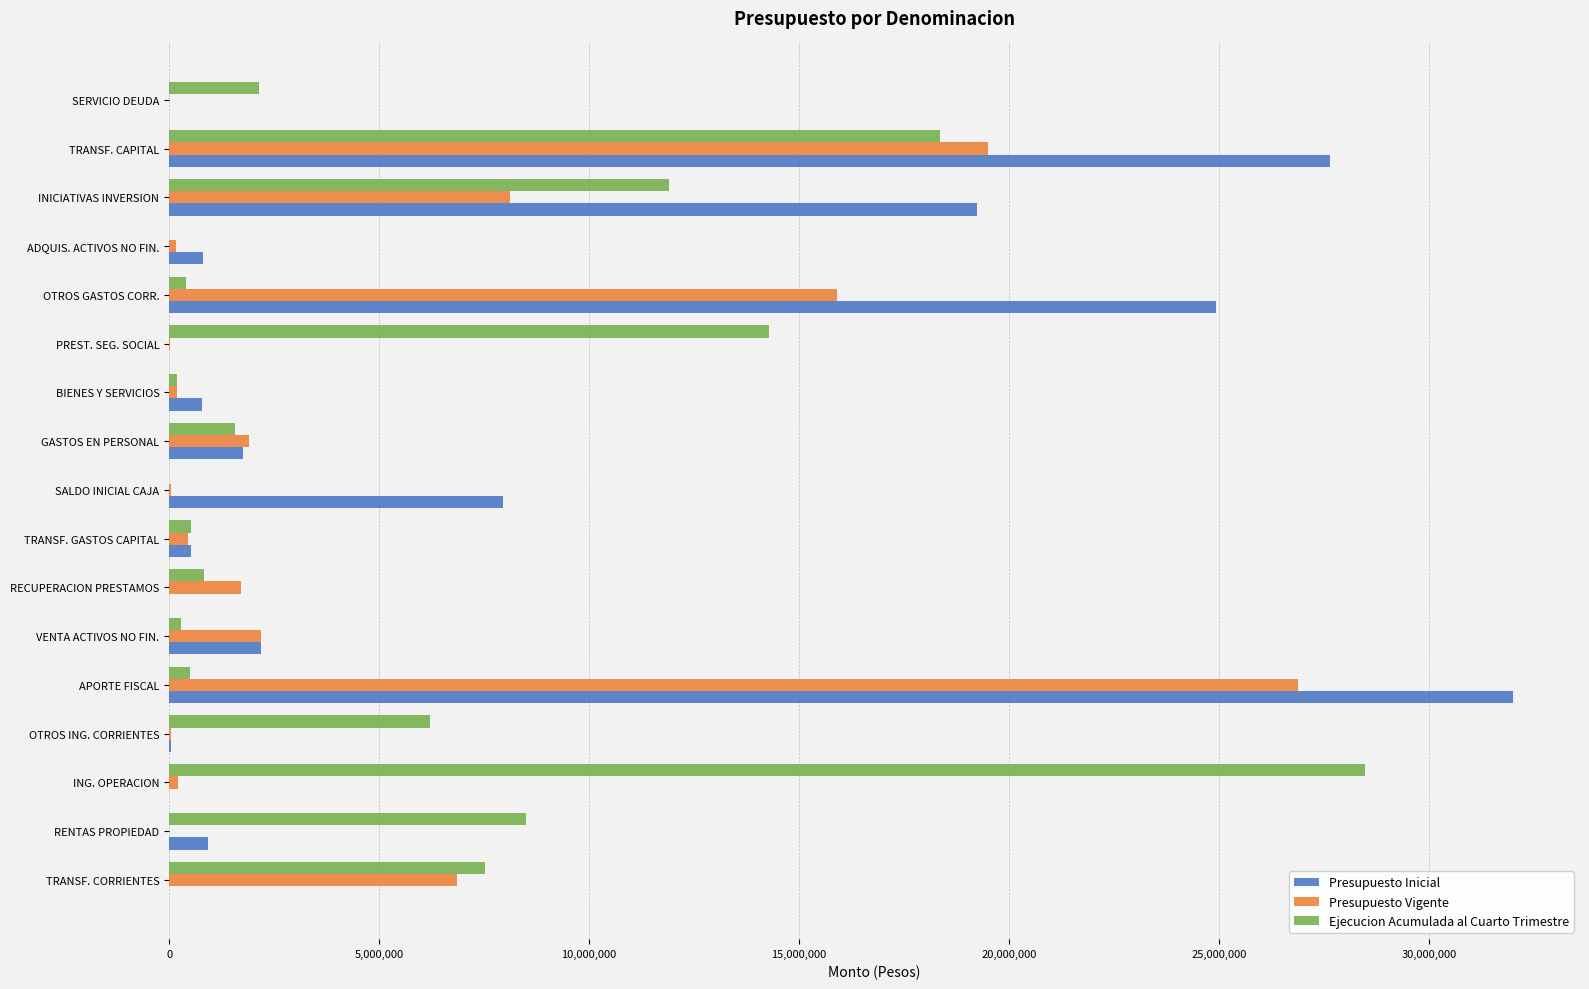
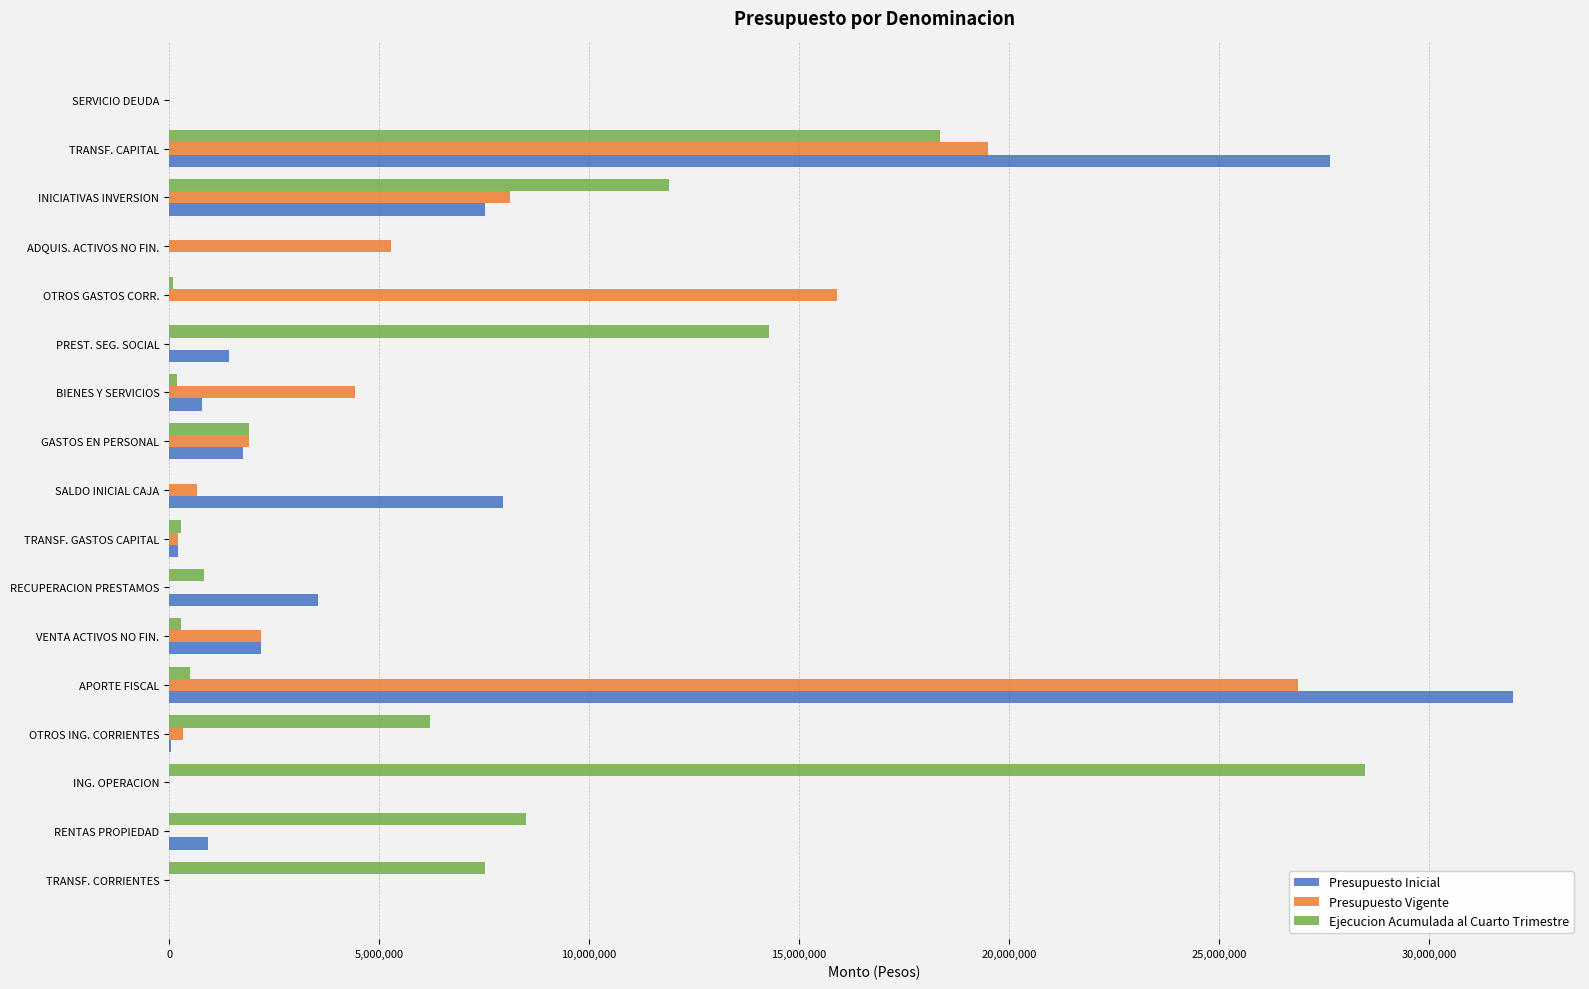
  {
    "Presupuesto Inicial": {
      "TRANSF. CAPITAL": "27,600,000",
-     "INICIATIVAS INVERSION": "19,200,000",
-     "ADQUIS. ACTIVOS NO FIN.": "800,000",
-     "OTROS GASTOS CORR.": "24,900,000",
-     "PREST. SEG. SOCIAL": "0",
+     "INICIATIVAS INVERSION": "7,500,000",
+     "ADQUIS. ACTIVOS NO FIN.": "0",
+     "OTROS GASTOS CORR.": "0",
+     "PREST. SEG. SOCIAL": "1,400,000",
      "BIENES Y SERVICIOS": "800,000",
      "GASTOS EN PERSONAL": "1,800,000",
      "SALDO INICIAL CAJA": "7,900,000",
-     "TRANSF. GASTOS CAPITAL": "500,000",
-     "RECUPERACION PRESTAMOS": "0",
+     "TRANSF. GASTOS CAPITAL": "200,000",
+     "RECUPERACION PRESTAMOS": "3,500,000",
      "VENTA ACTIVOS NO FIN.": "2,200,000",
      "APORTE FISCAL": "32,000,000",
      "RENTAS PROPIEDAD": "900,000",
      "TRANSF. CORRIENTES": "0"
    },
    "Presupuesto Vigente": {
      "TRANSF. CAPITAL": "19,500,000",
      "INICIATIVAS INVERSION": "8,100,000",
-     "ADQUIS. ACTIVOS NO FIN.": "200,000",
+     "ADQUIS. ACTIVOS NO FIN.": "5,300,000",
      "OTROS GASTOS CORR.": "15,900,000",
-     "BIENES Y SERVICIOS": "200,000",
+     "BIENES Y SERVICIOS": "4,400,000",
      "GASTOS EN PERSONAL": "1,900,000",
-     "SALDO INICIAL CAJA": "0",
-     "TRANSF. GASTOS CAPITAL": "500,000",
-     "RECUPERACION PRESTAMOS": "1,700,000",
+     "SALDO INICIAL CAJA": "700,000",
+     "TRANSF. GASTOS CAPITAL": "200,000",
+     "RECUPERACION PRESTAMOS": "0",
      "VENTA ACTIVOS NO FIN.": "2,200,000",
      "APORTE FISCAL": "26,900,000",
-     "OTROS ING. CORRIENTES": "0",
-     "ING. OPERACION": "200,000",
-     "TRANSF. CORRIENTES": "6,900,000"
+     "OTROS ING. CORRIENTES": "300,000",
+     "ING. OPERACION": "0",
+     "TRANSF. CORRIENTES": "0"
    },
    "Ejecucion Acumulada al Cuarto Trimestre": {
-     "SERVICIO DEUDA": "2,100,000",
+     "SERVICIO DEUDA": "0",
      "TRANSF. CAPITAL": "18,400,000",
      "INICIATIVAS INVERSION": "11,900,000",
-     "OTROS GASTOS CORR.": "400,000",
+     "OTROS GASTOS CORR.": "100,000",
      "PREST. SEG. SOCIAL": "14,300,000",
      "BIENES Y SERVICIOS": "200,000",
-     "GASTOS EN PERSONAL": "1,600,000",
+     "GASTOS EN PERSONAL": "1,900,000",
      "SALDO INICIAL CAJA": "0",
-     "TRANSF. GASTOS CAPITAL": "500,000",
+     "TRANSF. GASTOS CAPITAL": "300,000",
      "RECUPERACION PRESTAMOS": "800,000",
      "VENTA ACTIVOS NO FIN.": "300,000",
      "APORTE FISCAL": "500,000",
      "OTROS ING. CORRIENTES": "6,200,000",
      "ING. OPERACION": "28,500,000",
      "RENTAS PROPIEDAD": "8,500,000",
      "TRANSF. CORRIENTES": "7,500,000"
    }
  }
